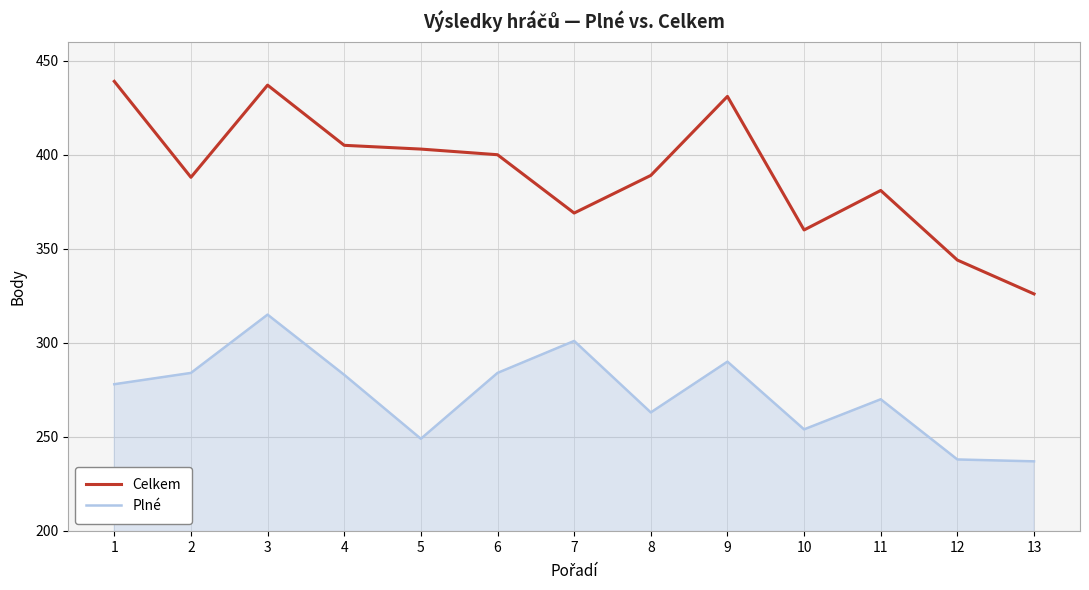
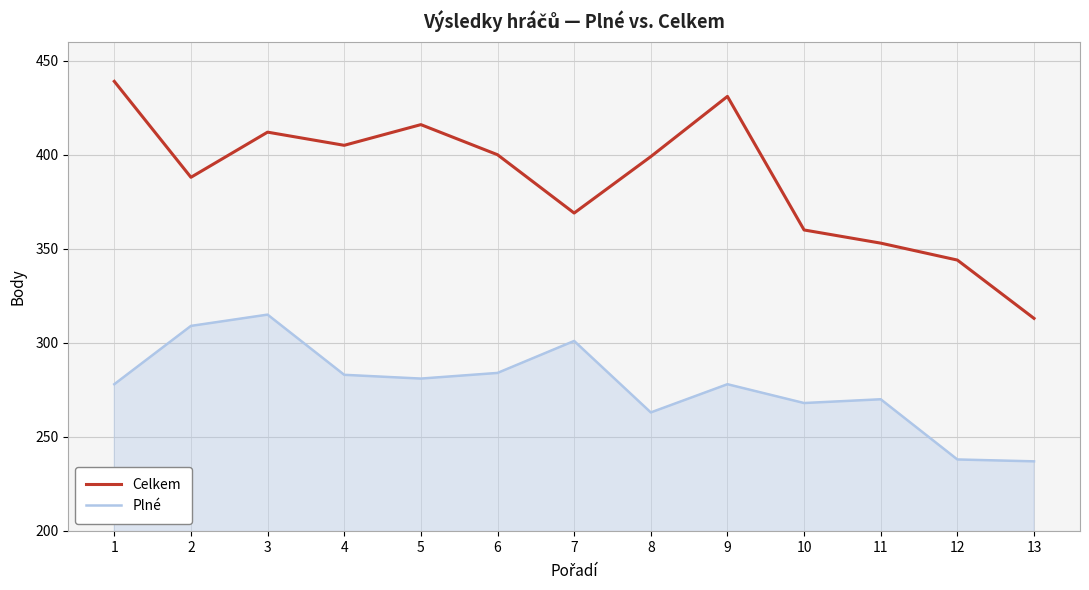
  {
    "Celkem": {
      "1": 439,
      "2": 388,
-     "3": 437,
+     "3": 412,
      "4": 405,
-     "5": 403,
+     "5": 416,
      "6": 400,
      "7": 369,
-     "8": 389,
+     "8": 399,
      "9": 431,
      "10": 360,
-     "11": 381,
+     "11": 353,
      "12": 344,
-     "13": 326
+     "13": 313
    },
    "Plné": {
      "1": 278,
-     "2": 284,
+     "2": 309,
      "3": 315,
      "4": 283,
-     "5": 249,
+     "5": 281,
      "6": 284,
      "7": 301,
      "8": 263,
-     "9": 290,
-     "10": 254,
+     "9": 278,
+     "10": 268,
      "11": 270,
      "12": 238,
      "13": 237
    }
  }
